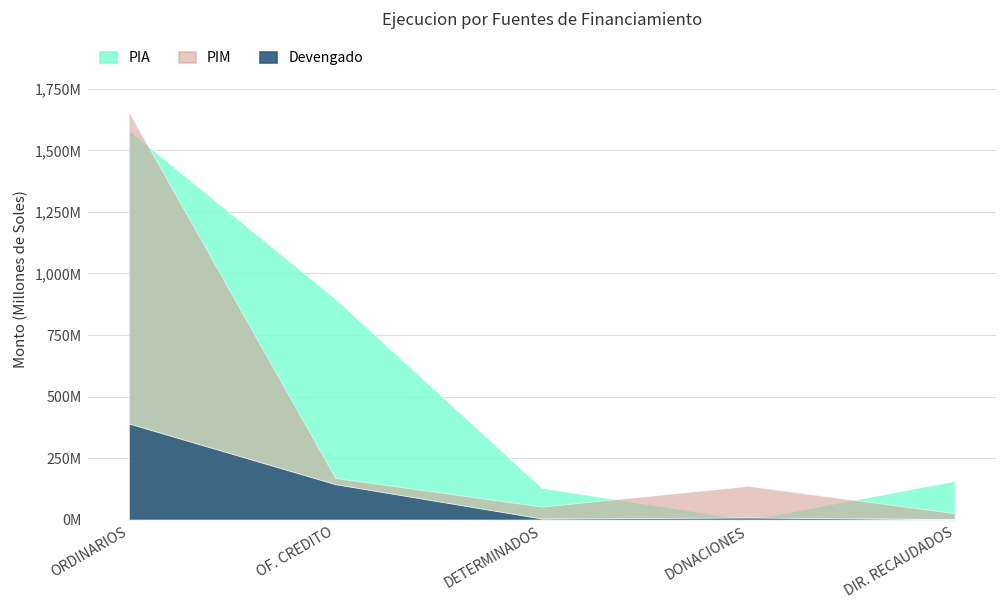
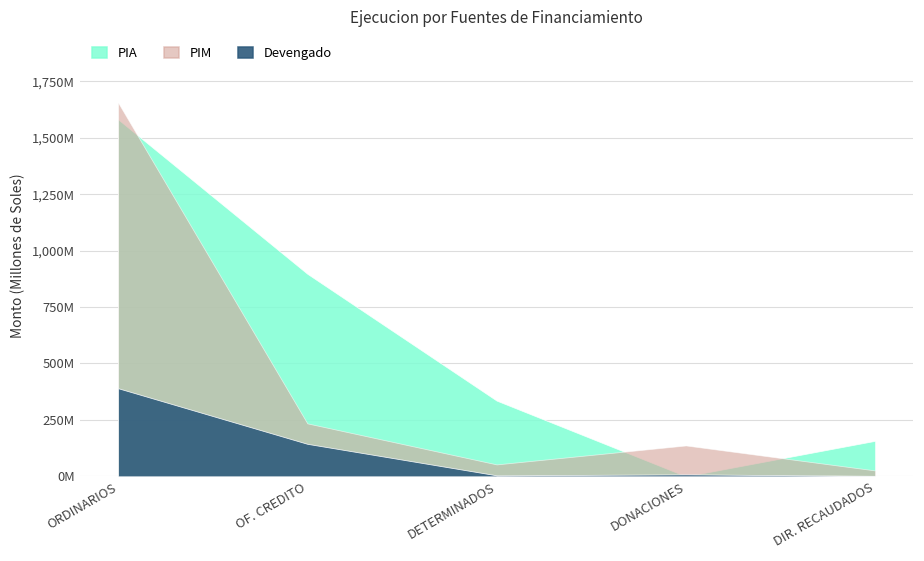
  {
    "PIA": {
      "ORDINARIOS": "1,580,000,000",
      "OF. CREDITO": "900,000,000",
-     "DETERMINADOS": "130,000,000",
+     "DETERMINADOS": "340,000,000",
      "DIR. RECAUDADOS": "160,000,000"
    },
    "PIM": {
      "ORDINARIOS": "1,660,000,000",
-     "OF. CREDITO": "170,000,000",
+     "OF. CREDITO": "230,000,000",
      "DETERMINADOS": "50,000,000",
      "DONACIONES": "140,000,000",
      "DIR. RECAUDADOS": "30,000,000"
    },
    "Devengado": {
      "ORDINARIOS": "390,000,000",
      "OF. CREDITO": "140,000,000"
    }
  }
